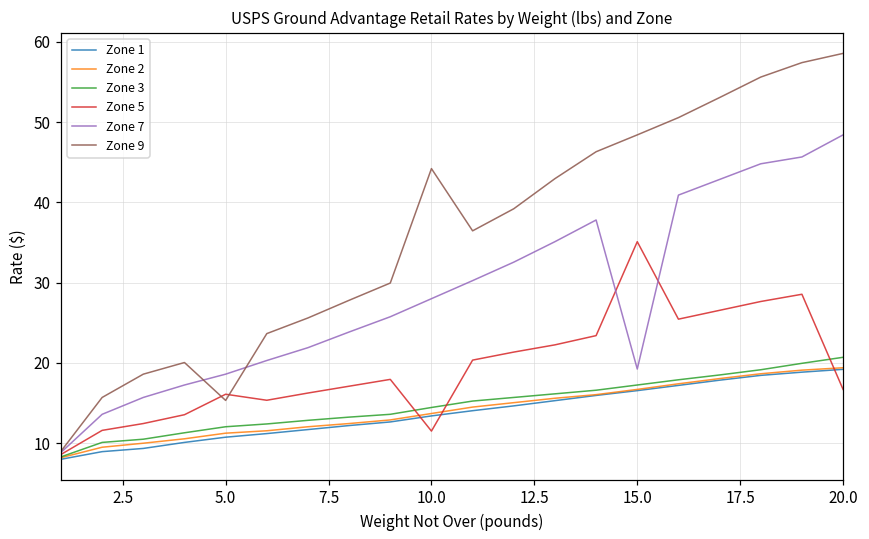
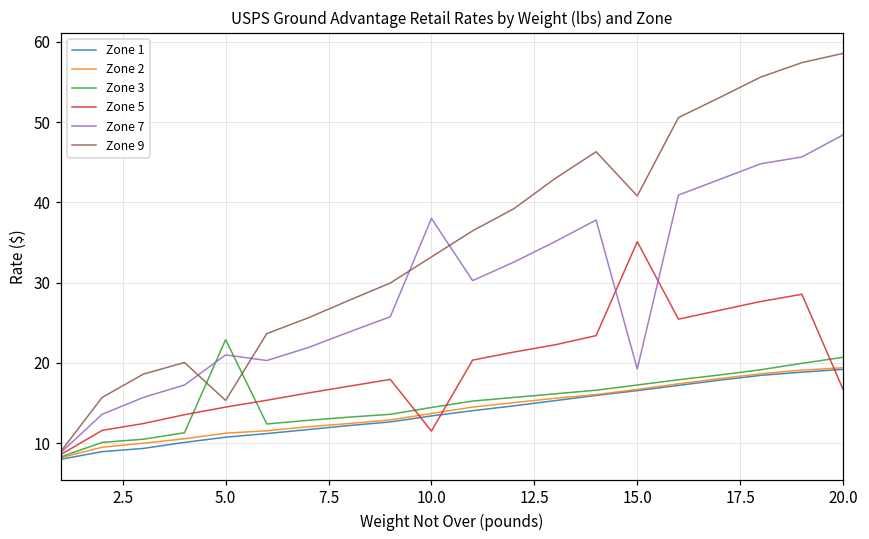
  {
    "Zone 1": {
      "5.0": 11
    },
    "Zone 2": {
      "5.0": 11
    },
    "Zone 3": {
-     "5.0": 12,
+     "5.0": 23,
      "10.0": 14,
      "15.0": 17,
      "20.0": 21
    },
    "Zone 5": {
-     "5.0": 16,
+     "5.0": 15,
      "10.0": 12,
      "15.0": 35,
      "20.0": 17
    },
    "Zone 7": {
-     "5.0": 19,
-     "10.0": 28,
+     "5.0": 21,
+     "10.0": 38,
      "15.0": 19,
      "20.0": 48
    },
    "Zone 9": {
      "5.0": 15,
-     "10.0": 44,
-     "15.0": 48,
+     "10.0": 33,
+     "15.0": 41,
      "20.0": 59
    }
  }
